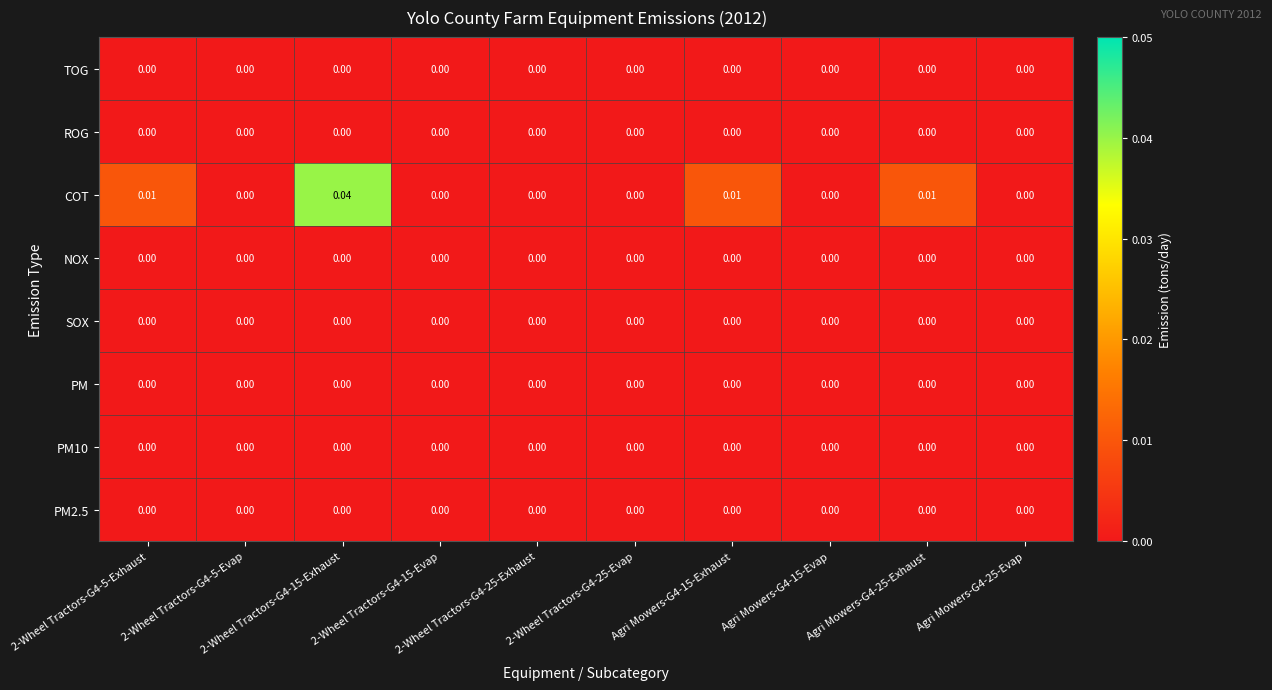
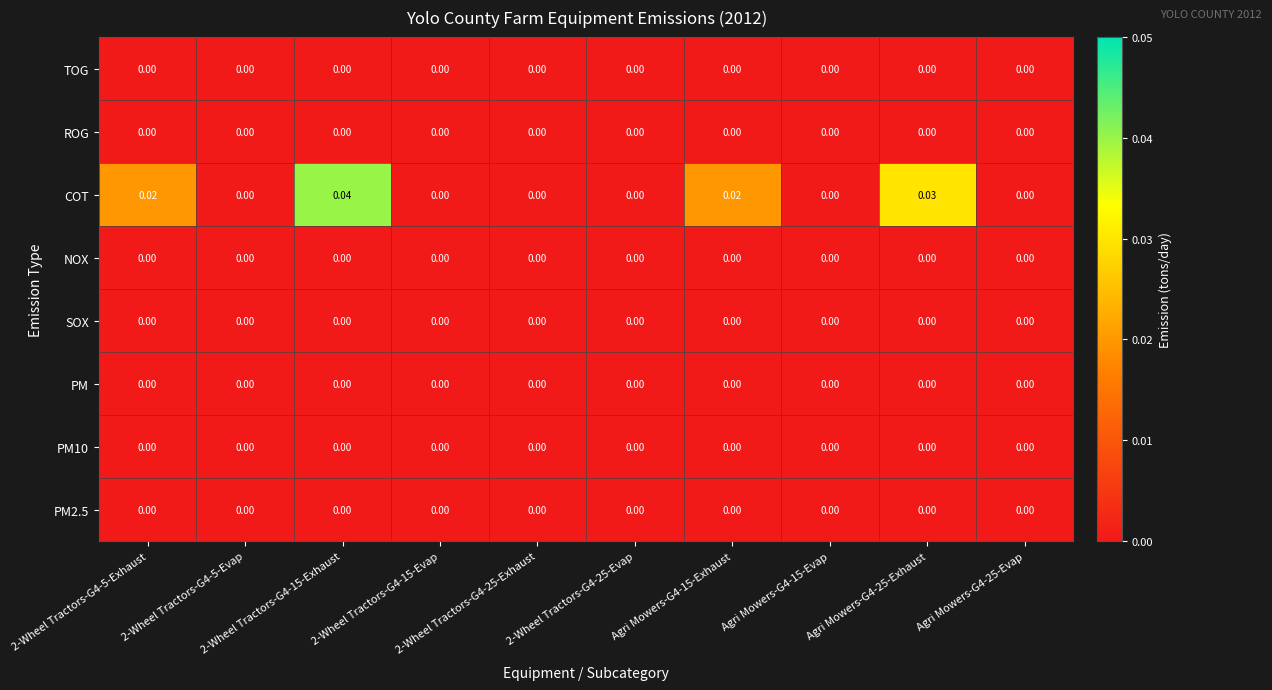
  {
    "TOG": {
      "2-Wheel Tractors-G4-5-Exhaust": 0.00,
      "2-Wheel Tractors-G4-5-Evap": 0.00,
      "2-Wheel Tractors-G4-15-Exhaust": 0.00,
      "2-Wheel Tractors-G4-15-Evap": 0.00,
      "2-Wheel Tractors-G4-25-Exhaust": 0.00,
      "2-Wheel Tractors-G4-25-Evap": 0.00,
      "Agri Mowers-G4-15-Exhaust": 0.00,
      "Agri Mowers-G4-15-Evap": 0.00,
      "Agri Mowers-G4-25-Exhaust": 0.00,
      "Agri Mowers-G4-25-Evap": 0.00
    },
    "ROG": {
      "2-Wheel Tractors-G4-5-Exhaust": 0.00,
      "2-Wheel Tractors-G4-5-Evap": 0.00,
      "2-Wheel Tractors-G4-15-Exhaust": 0.00,
      "2-Wheel Tractors-G4-15-Evap": 0.00,
      "2-Wheel Tractors-G4-25-Exhaust": 0.00,
      "2-Wheel Tractors-G4-25-Evap": 0.00,
      "Agri Mowers-G4-15-Exhaust": 0.00,
      "Agri Mowers-G4-15-Evap": 0.00,
      "Agri Mowers-G4-25-Exhaust": 0.00,
      "Agri Mowers-G4-25-Evap": 0.00
    },
    "COT": {
-     "2-Wheel Tractors-G4-5-Exhaust": 0.01,
+     "2-Wheel Tractors-G4-5-Exhaust": 0.02,
      "2-Wheel Tractors-G4-5-Evap": 0.00,
      "2-Wheel Tractors-G4-15-Exhaust": 0.04,
      "2-Wheel Tractors-G4-15-Evap": 0.00,
      "2-Wheel Tractors-G4-25-Exhaust": 0.00,
      "2-Wheel Tractors-G4-25-Evap": 0.00,
-     "Agri Mowers-G4-15-Exhaust": 0.01,
+     "Agri Mowers-G4-15-Exhaust": 0.02,
      "Agri Mowers-G4-15-Evap": 0.00,
-     "Agri Mowers-G4-25-Exhaust": 0.01,
+     "Agri Mowers-G4-25-Exhaust": 0.03,
      "Agri Mowers-G4-25-Evap": 0.00
    },
    "NOX": {
      "2-Wheel Tractors-G4-5-Exhaust": 0.00,
      "2-Wheel Tractors-G4-5-Evap": 0.00,
      "2-Wheel Tractors-G4-15-Exhaust": 0.00,
      "2-Wheel Tractors-G4-15-Evap": 0.00,
      "2-Wheel Tractors-G4-25-Exhaust": 0.00,
      "2-Wheel Tractors-G4-25-Evap": 0.00,
      "Agri Mowers-G4-15-Exhaust": 0.00,
      "Agri Mowers-G4-15-Evap": 0.00,
      "Agri Mowers-G4-25-Exhaust": 0.00,
      "Agri Mowers-G4-25-Evap": 0.00
    },
    "SOX": {
      "2-Wheel Tractors-G4-5-Exhaust": 0.00,
      "2-Wheel Tractors-G4-5-Evap": 0.00,
      "2-Wheel Tractors-G4-15-Exhaust": 0.00,
      "2-Wheel Tractors-G4-15-Evap": 0.00,
      "2-Wheel Tractors-G4-25-Exhaust": 0.00,
      "2-Wheel Tractors-G4-25-Evap": 0.00,
      "Agri Mowers-G4-15-Exhaust": 0.00,
      "Agri Mowers-G4-15-Evap": 0.00,
      "Agri Mowers-G4-25-Exhaust": 0.00,
      "Agri Mowers-G4-25-Evap": 0.00
    },
    "PM": {
      "2-Wheel Tractors-G4-5-Exhaust": 0.00,
      "2-Wheel Tractors-G4-5-Evap": 0.00,
      "2-Wheel Tractors-G4-15-Exhaust": 0.00,
      "2-Wheel Tractors-G4-15-Evap": 0.00,
      "2-Wheel Tractors-G4-25-Exhaust": 0.00,
      "2-Wheel Tractors-G4-25-Evap": 0.00,
      "Agri Mowers-G4-15-Exhaust": 0.00,
      "Agri Mowers-G4-15-Evap": 0.00,
      "Agri Mowers-G4-25-Exhaust": 0.00,
      "Agri Mowers-G4-25-Evap": 0.00
    },
    "PM10": {
      "2-Wheel Tractors-G4-5-Exhaust": 0.00,
      "2-Wheel Tractors-G4-5-Evap": 0.00,
      "2-Wheel Tractors-G4-15-Exhaust": 0.00,
      "2-Wheel Tractors-G4-15-Evap": 0.00,
      "2-Wheel Tractors-G4-25-Exhaust": 0.00,
      "2-Wheel Tractors-G4-25-Evap": 0.00,
      "Agri Mowers-G4-15-Exhaust": 0.00,
      "Agri Mowers-G4-15-Evap": 0.00,
      "Agri Mowers-G4-25-Exhaust": 0.00,
      "Agri Mowers-G4-25-Evap": 0.00
    },
    "PM2.5": {
      "2-Wheel Tractors-G4-5-Exhaust": 0.00,
      "2-Wheel Tractors-G4-5-Evap": 0.00,
      "2-Wheel Tractors-G4-15-Exhaust": 0.00,
      "2-Wheel Tractors-G4-15-Evap": 0.00,
      "2-Wheel Tractors-G4-25-Exhaust": 0.00,
      "2-Wheel Tractors-G4-25-Evap": 0.00,
      "Agri Mowers-G4-15-Exhaust": 0.00,
      "Agri Mowers-G4-15-Evap": 0.00,
      "Agri Mowers-G4-25-Exhaust": 0.00,
      "Agri Mowers-G4-25-Evap": 0.00
    }
  }
